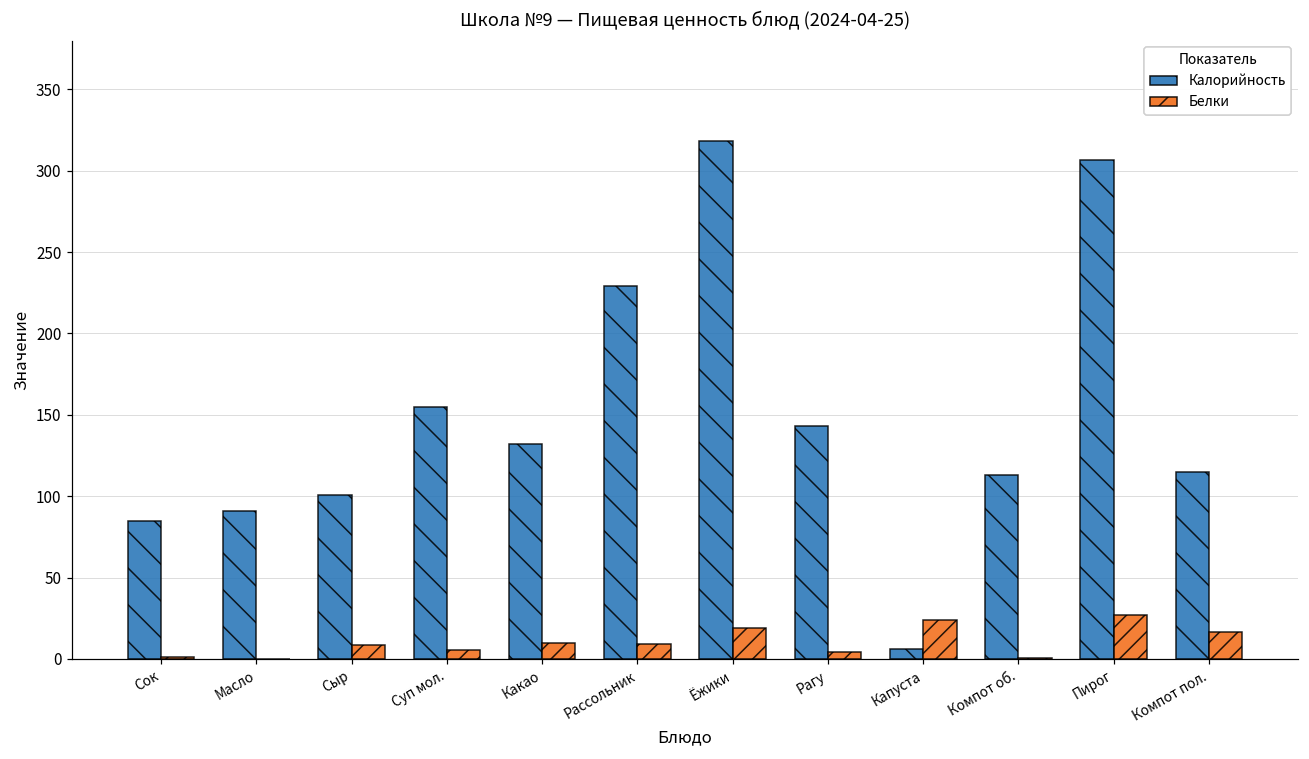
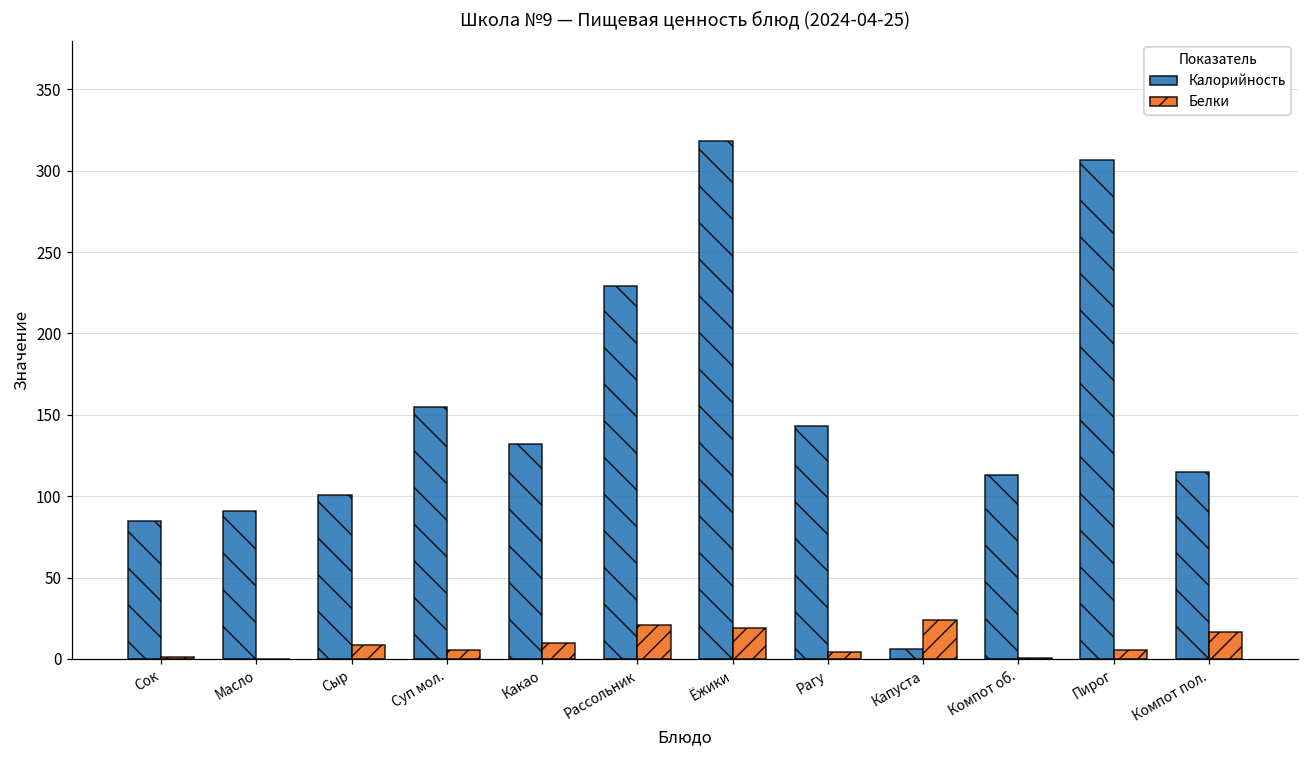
  {
    "Калорийность": {
      "Сок": 85,
      "Масло": 91,
      "Сыр": 101,
      "Суп мол.": 155,
      "Какао": 132,
      "Рассольник": 229,
      "Ёжики": 318,
      "Рагу": 143,
      "Капуста": 6,
      "Компот об.": 113,
      "Пирог": 307,
      "Компот пол.": 115
    },
    "Белки": {
      "Сыр": 9,
      "Суп мол.": 6,
      "Какао": 10,
-     "Рассольник": 9,
+     "Рассольник": 21,
      "Ёжики": 19,
      "Рагу": 4,
      "Капуста": 24,
-     "Пирог": 27,
+     "Пирог": 6,
      "Компот пол.": 17
    }
  }
